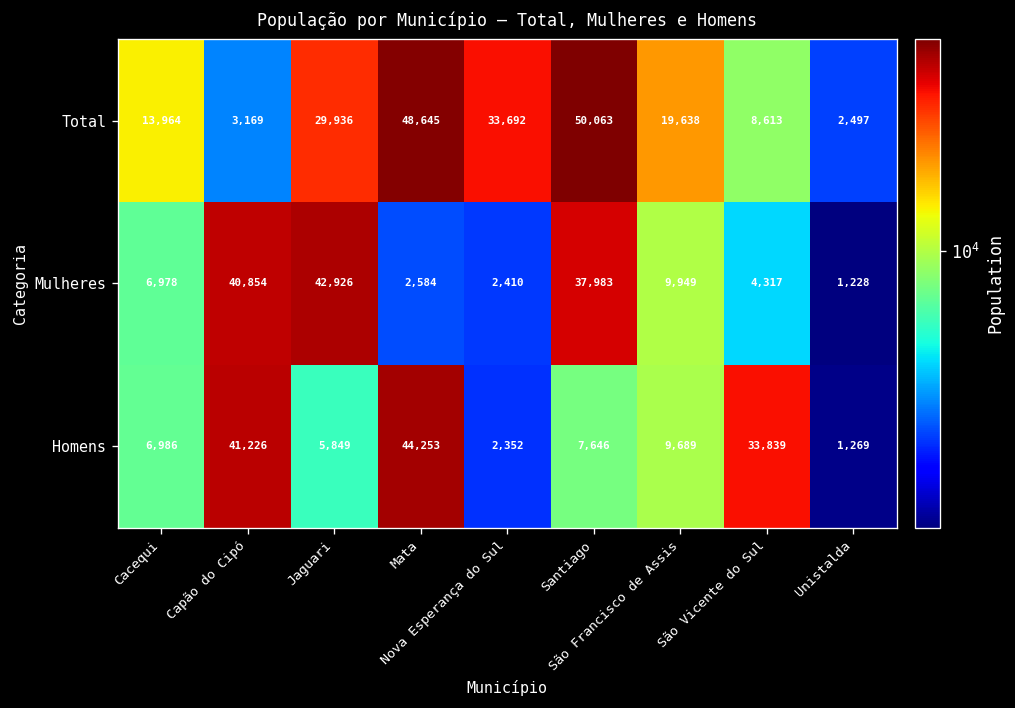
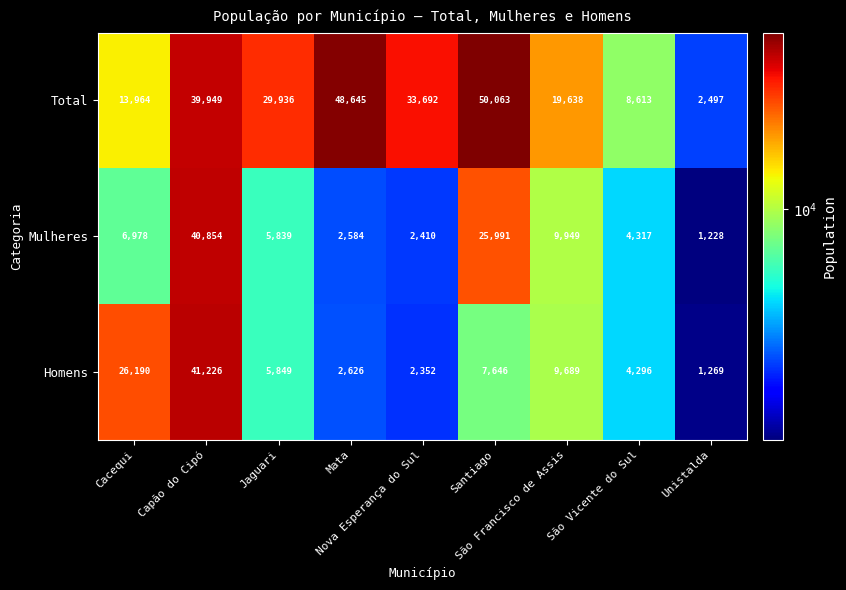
  {
    "Total": {
      "Cacequi": "13,964",
-     "Capão do Cipó": "3,169",
+     "Capão do Cipó": "39,949",
      "Jaguari": "29,936",
      "Mata": "48,645",
      "Nova Esperança do Sul": "33,692",
      "Santiago": "50,063",
      "São Francisco de Assis": "19,638",
      "São Vicente do Sul": "8,613",
      "Unistalda": "2,497"
    },
    "Mulheres": {
      "Cacequi": "6,978",
      "Capão do Cipó": "40,854",
-     "Jaguari": "42,926",
+     "Jaguari": "5,839",
      "Mata": "2,584",
      "Nova Esperança do Sul": "2,410",
-     "Santiago": "37,983",
+     "Santiago": "25,991",
      "São Francisco de Assis": "9,949",
      "São Vicente do Sul": "4,317",
      "Unistalda": "1,228"
    },
    "Homens": {
-     "Cacequi": "6,986",
+     "Cacequi": "26,190",
      "Capão do Cipó": "41,226",
      "Jaguari": "5,849",
-     "Mata": "44,253",
+     "Mata": "2,626",
      "Nova Esperança do Sul": "2,352",
      "Santiago": "7,646",
      "São Francisco de Assis": "9,689",
-     "São Vicente do Sul": "33,839",
+     "São Vicente do Sul": "4,296",
      "Unistalda": "1,269"
    }
  }
